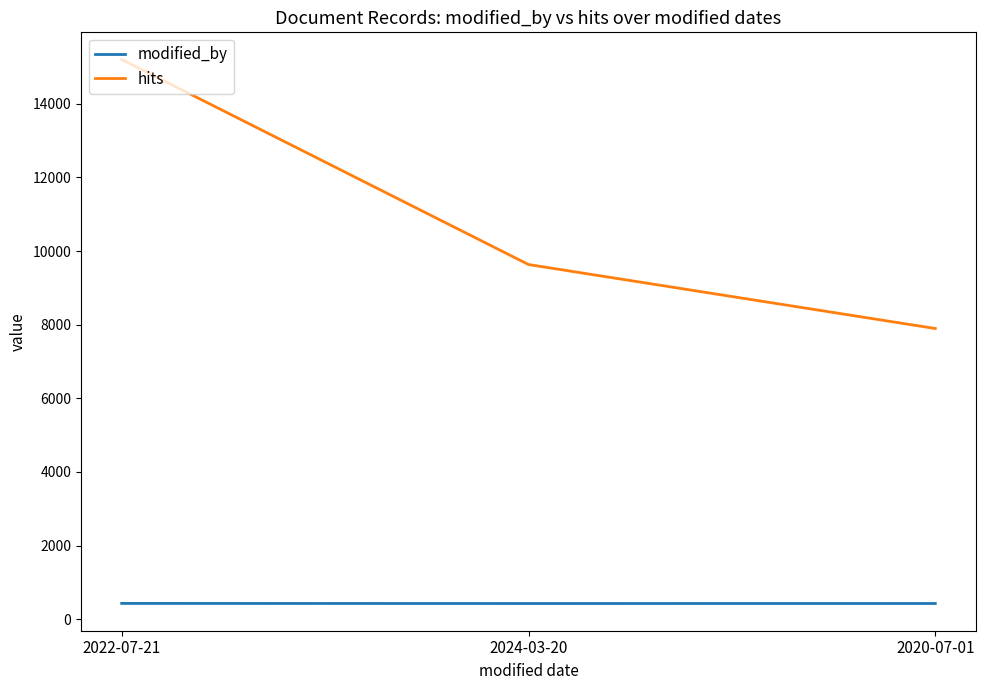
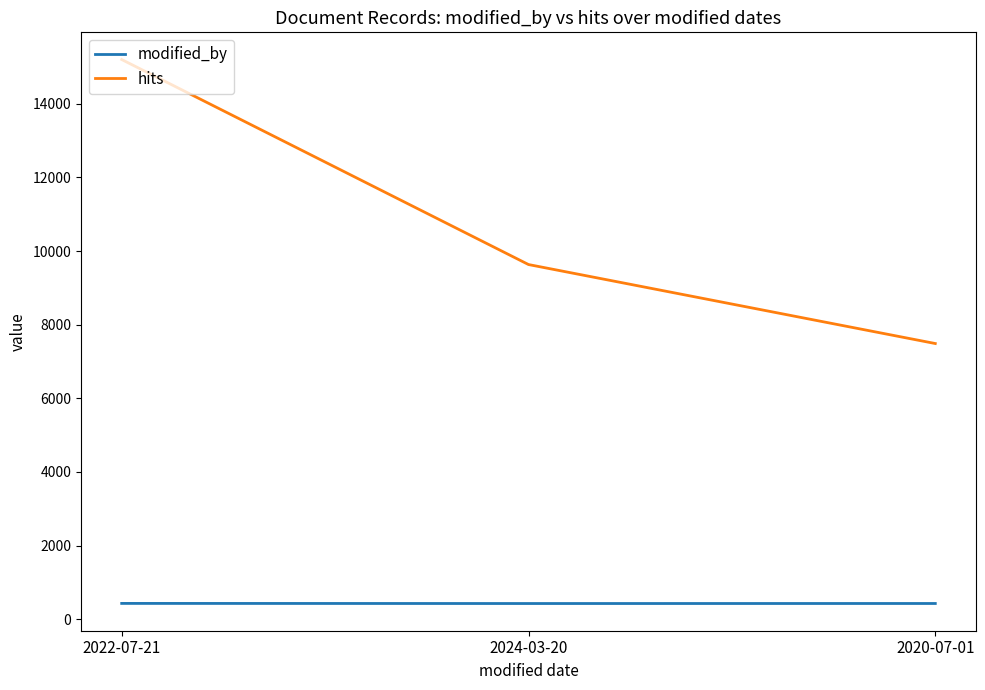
  {
    "modified_by": {
      "2022-07-21": 400,
      "2024-03-20": 400,
      "2020-07-01": 400
    },
    "hits": {
      "2024-03-20": 9600,
-     "2020-07-01": 7900
+     "2020-07-01": 7500
    }
  }
